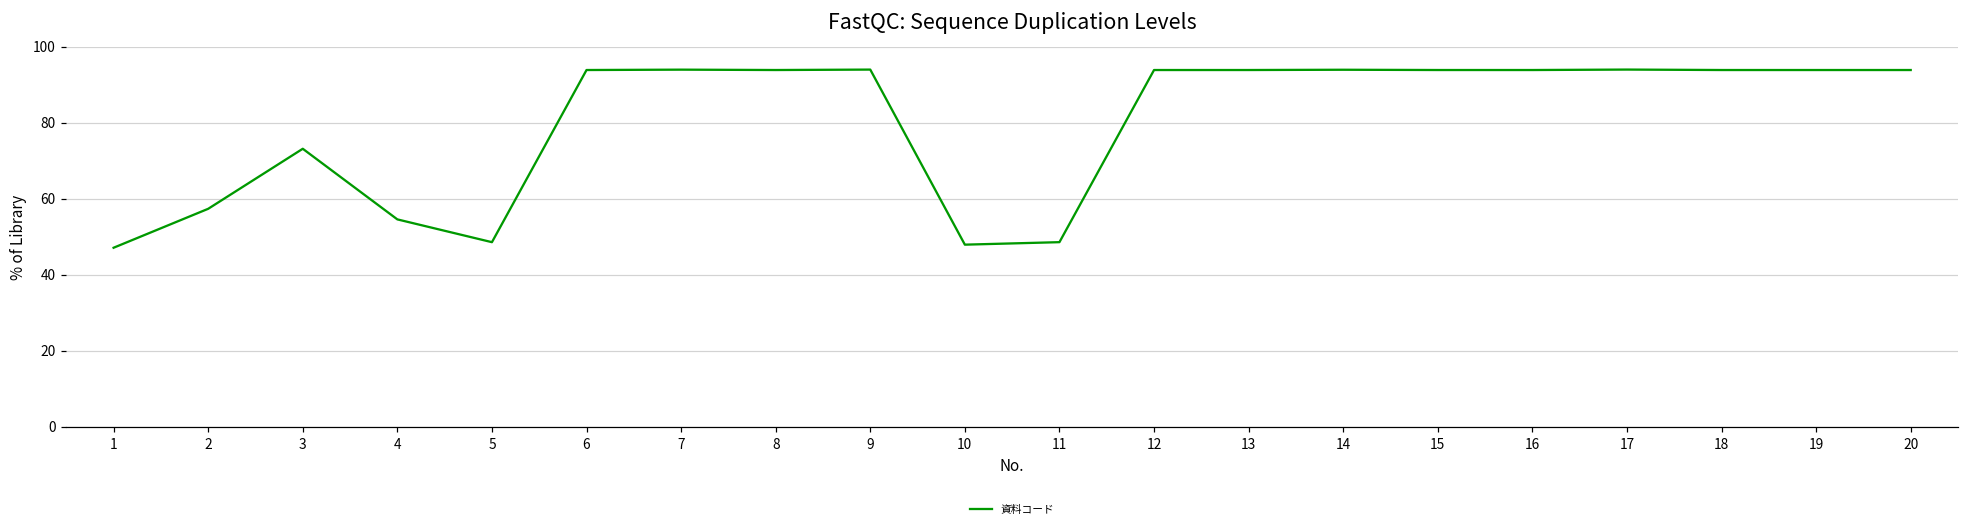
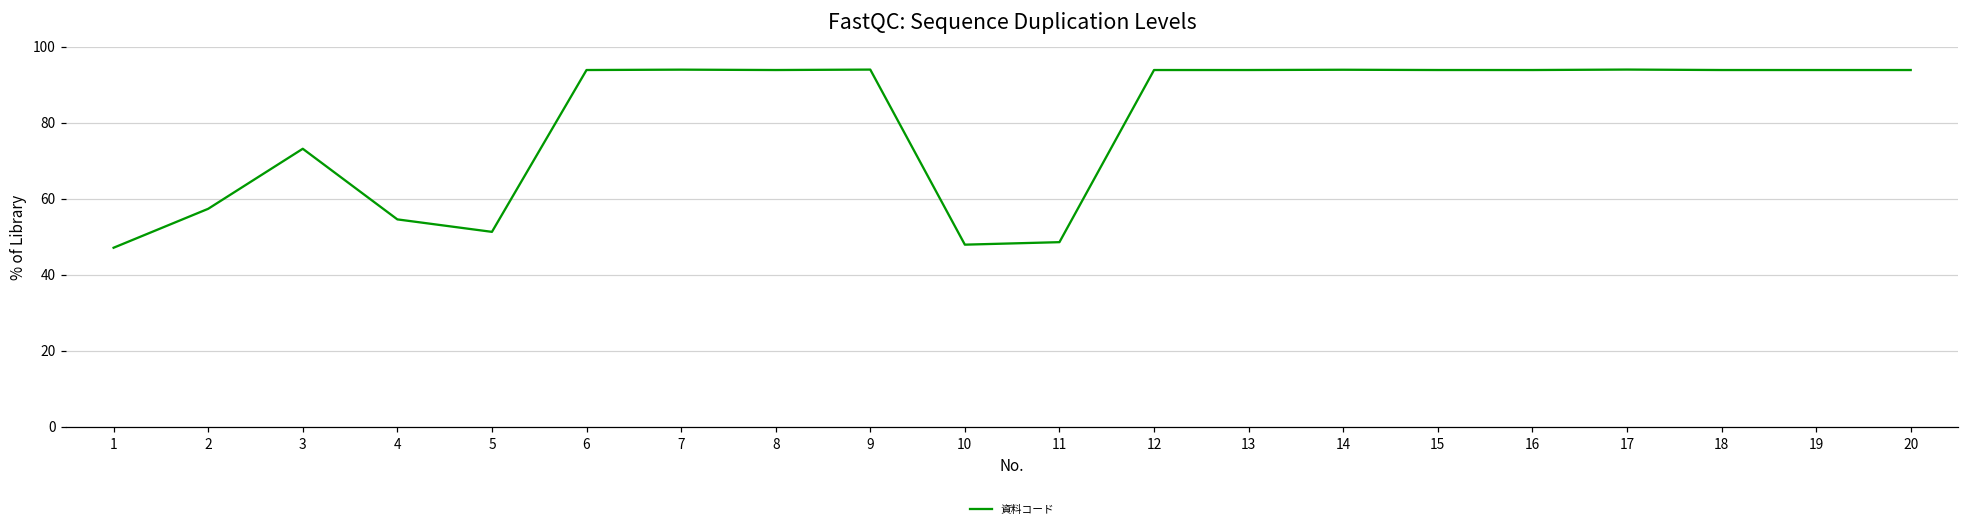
  {
    "1": 47,
    "2": 57,
    "3": 73,
    "4": 55,
-   "5": 49,
+   "5": 51,
    "6": 94,
    "7": 94,
    "8": 94,
    "9": 94,
    "10": 48,
    "11": 49,
    "12": 94,
    "13": 94,
    "14": 94,
    "15": 94,
    "16": 94,
    "17": 94,
    "18": 94,
    "19": 94,
    "20": 94
  }
